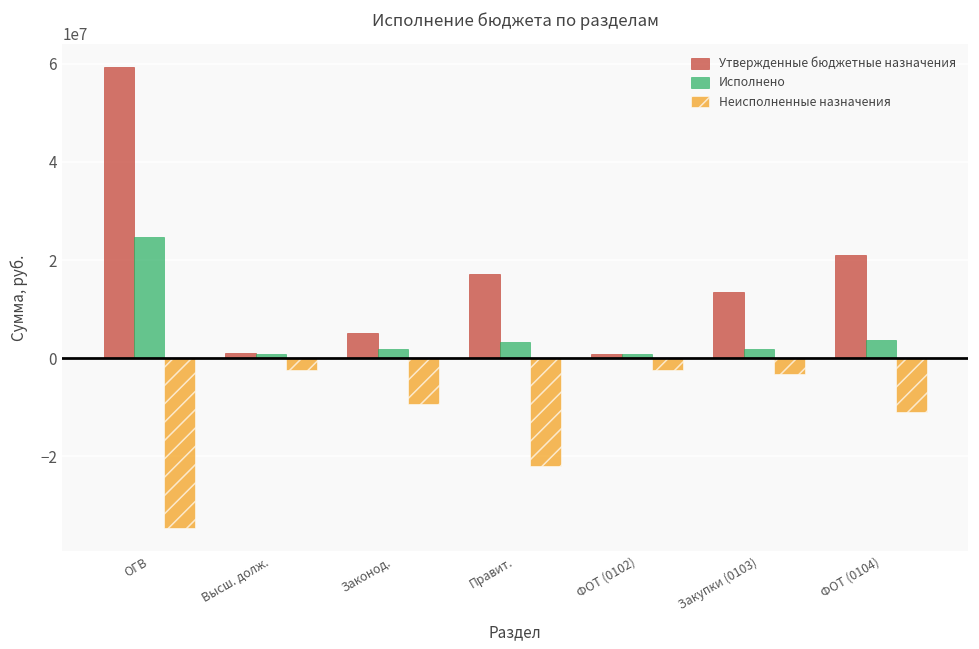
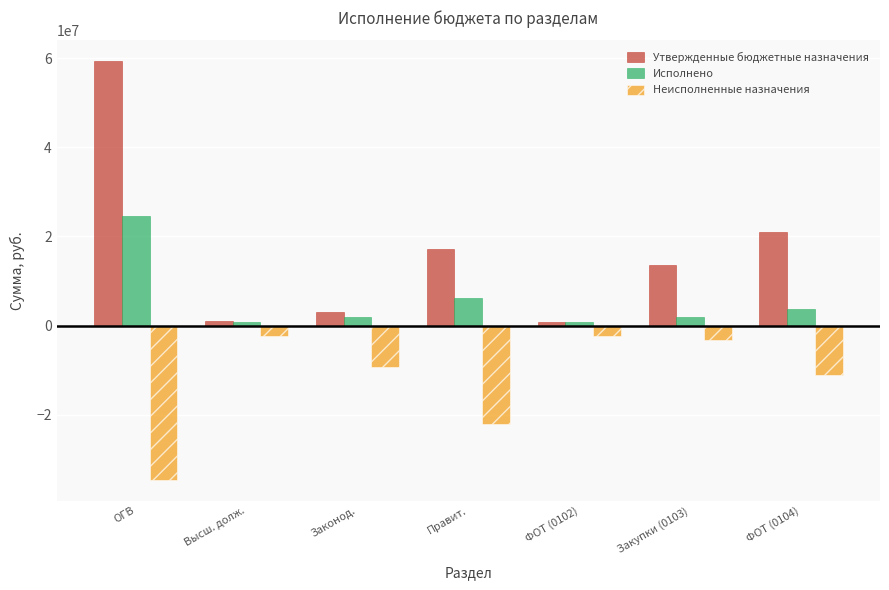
  {
    "Утвержденные бюджетные назначения": {
      "ОГВ": 59000000,
      "Высш. долж.": 1000000,
-     "Законод.": 5000000,
+     "Законод.": 3000000,
      "Правит.": 17000000,
      "ФОТ (0102)": 1000000,
      "Закупки (0103)": 14000000,
      "ФОТ (0104)": 21000000
    },
    "Исполнено": {
      "ОГВ": 25000000,
      "Высш. долж.": 1000000,
      "Законод.": 2000000,
-     "Правит.": 3000000,
+     "Правит.": 6000000,
      "ФОТ (0102)": 1000000,
      "Закупки (0103)": 2000000,
      "ФОТ (0104)": 4000000
    },
    "Неисполненные назначения": {
      "ОГВ": -35000000,
      "Высш. долж.": -2000000,
      "Законод.": -9000000,
      "Правит.": -22000000,
      "ФОТ (0102)": -2000000,
      "Закупки (0103)": -3000000,
      "ФОТ (0104)": -11000000
    }
  }
